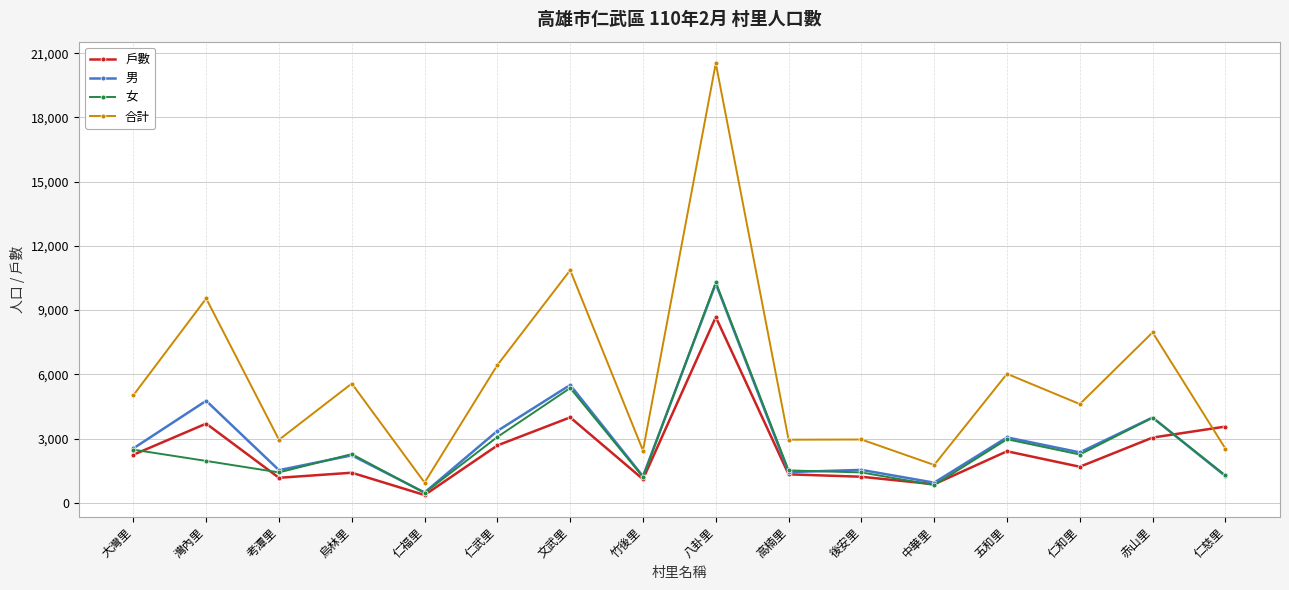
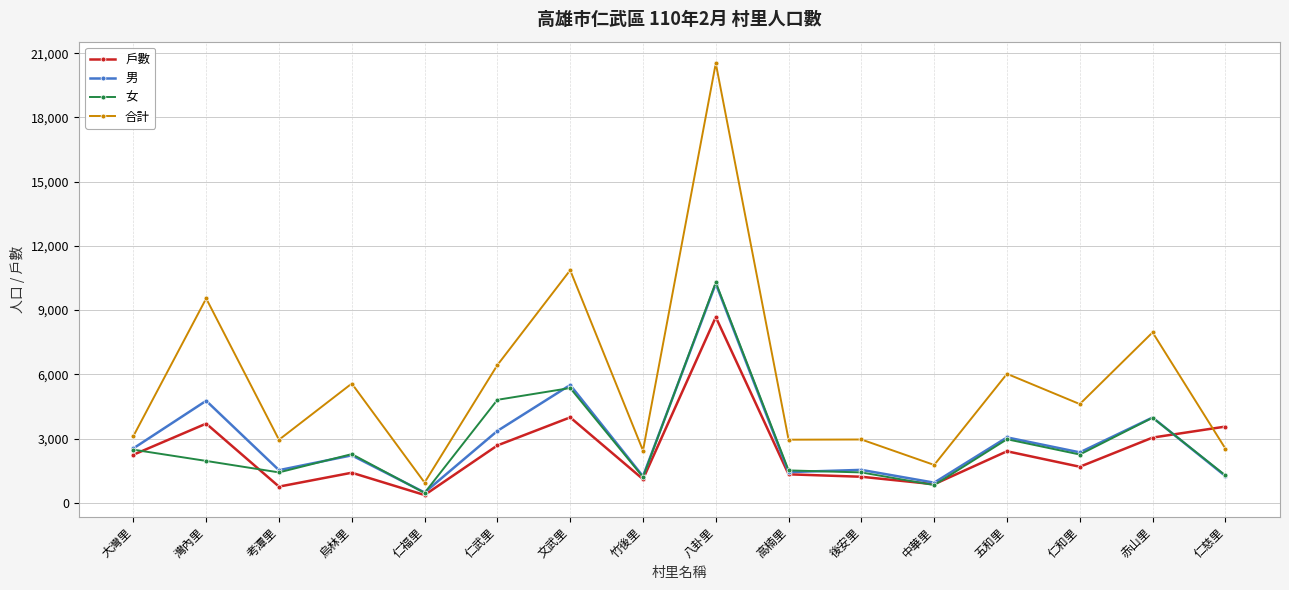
  {
    "戶數": {
      "大灣里": "2,200",
      "灣內里": "3,700",
-     "考潭里": "1,200",
+     "考潭里": "800",
      "烏林里": "1,400",
      "仁武里": "2,700",
      "文武里": "4,000",
      "八卦里": "8,700",
      "後安里": "1,200",
      "五和里": "2,400",
      "仁和里": "1,700",
      "赤山里": "3,000",
      "仁慈里": "3,600"
    },
    "男": {
      "灣內里": "4,800",
      "仁武里": "3,400",
      "文武里": "5,500"
    },
    "女": {
      "灣內里": "2,000",
-     "仁武里": "3,100",
+     "仁武里": "4,800",
      "文武里": "5,400"
    },
    "合計": {
-     "大灣里": "5,000",
+     "大灣里": "3,100",
      "灣內里": "9,500",
      "考潭里": "2,900",
      "烏林里": "5,600",
      "仁福里": "900",
      "仁武里": "6,400",
      "文武里": "10,900",
      "竹後里": "2,400",
      "八卦里": "20,500",
      "高楠里": "2,900",
      "後安里": "3,000",
      "中華里": "1,800",
      "五和里": "6,000",
      "仁和里": "4,600",
      "赤山里": "8,000",
      "仁慈里": "2,500"
    }
  }
